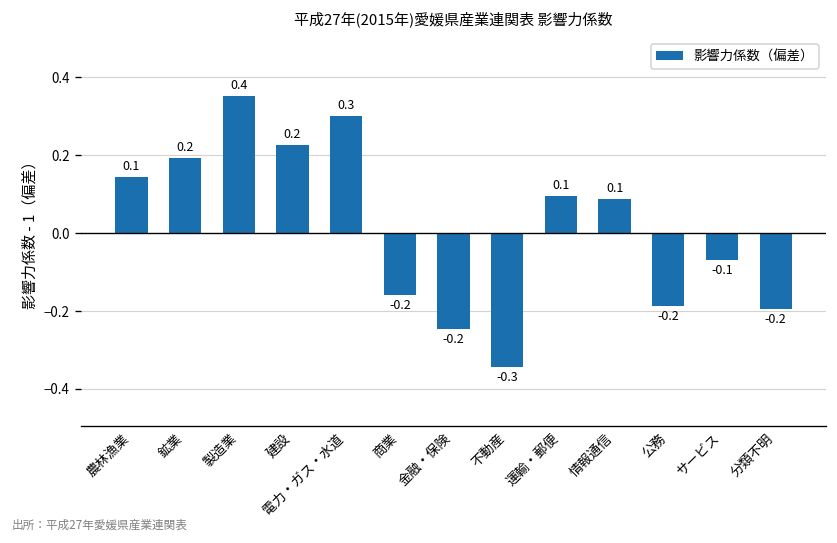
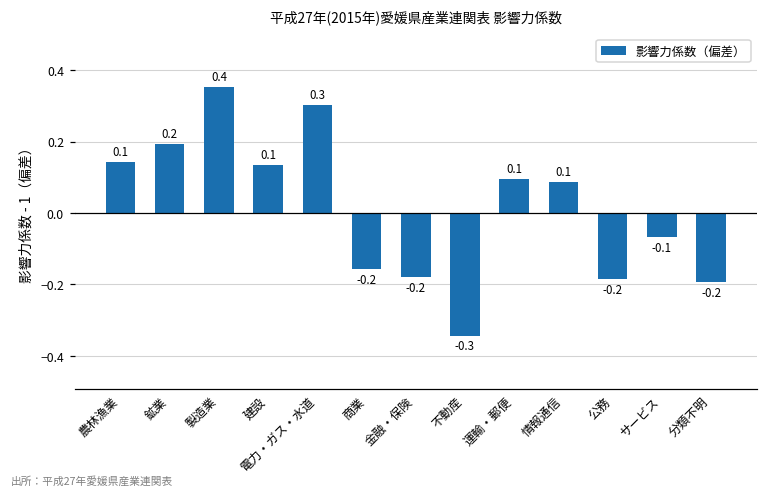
  {
    "農林漁業": 0.1,
    "鉱業": 0.2,
    "製造業": 0.4,
-   "建設": 0.2,
+   "建設": 0.1,
    "電力・ガス・水道": 0.3,
    "商業": -0.2,
-   "金融・保険": -0.25,
+   "金融・保険": -0.18,
    "不動産": -0.3,
    "運輸・郵便": 0.1,
    "情報通信": 0.1,
    "公務": -0.2,
    "サービス": -0.1,
    "分類不明": -0.2
  }
